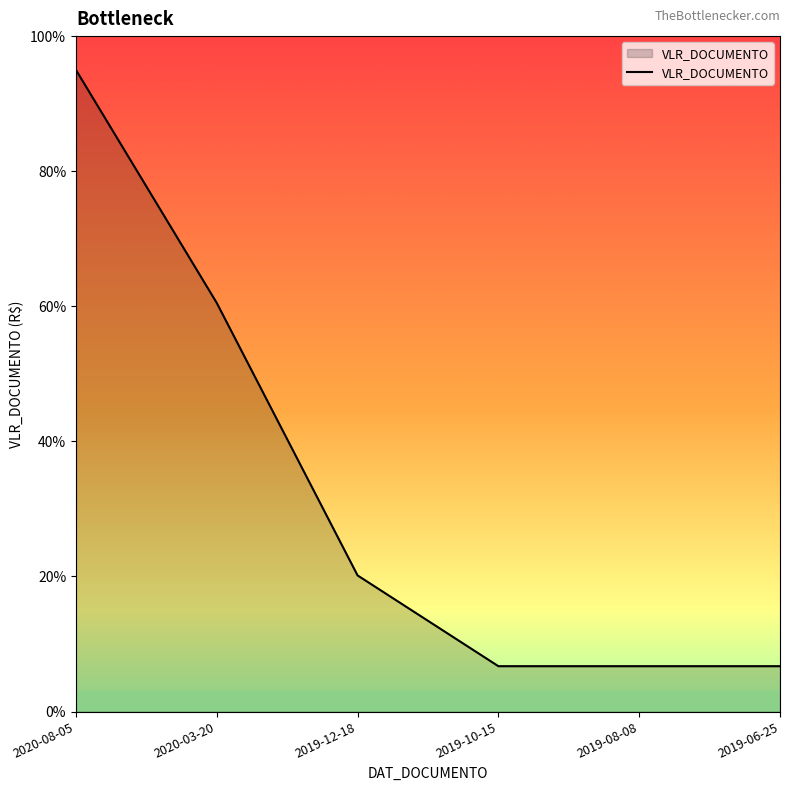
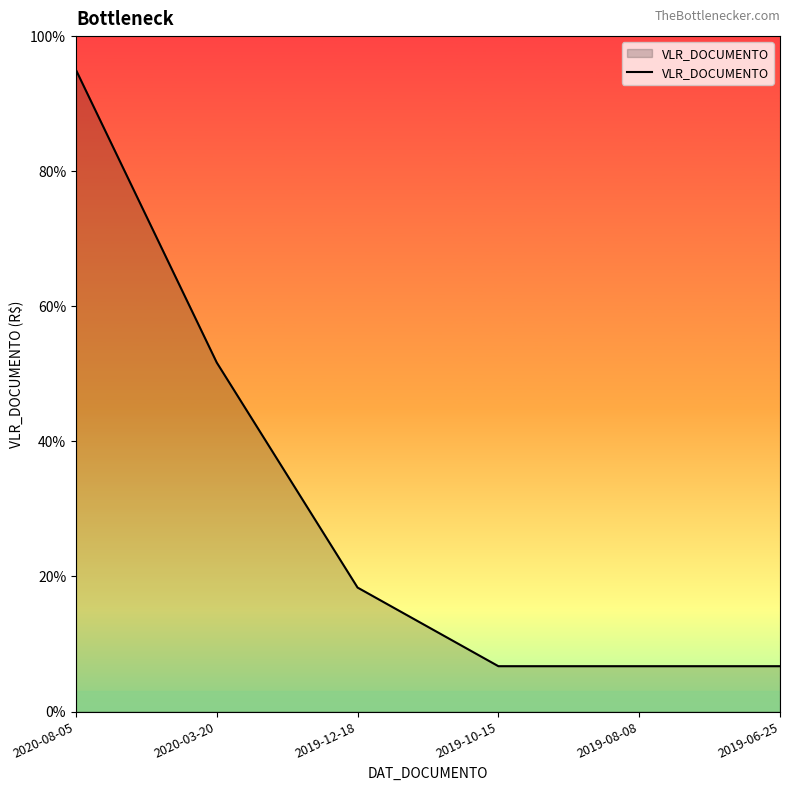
  {
    "2020-08-05": "95%",
-   "2020-03-20": "61%",
-   "2019-12-18": "20%",
+   "2020-03-20": "52%",
+   "2019-12-18": "18%",
    "2019-10-15": "7%",
    "2019-08-08": "7%",
    "2019-06-25": "7%"
  }
